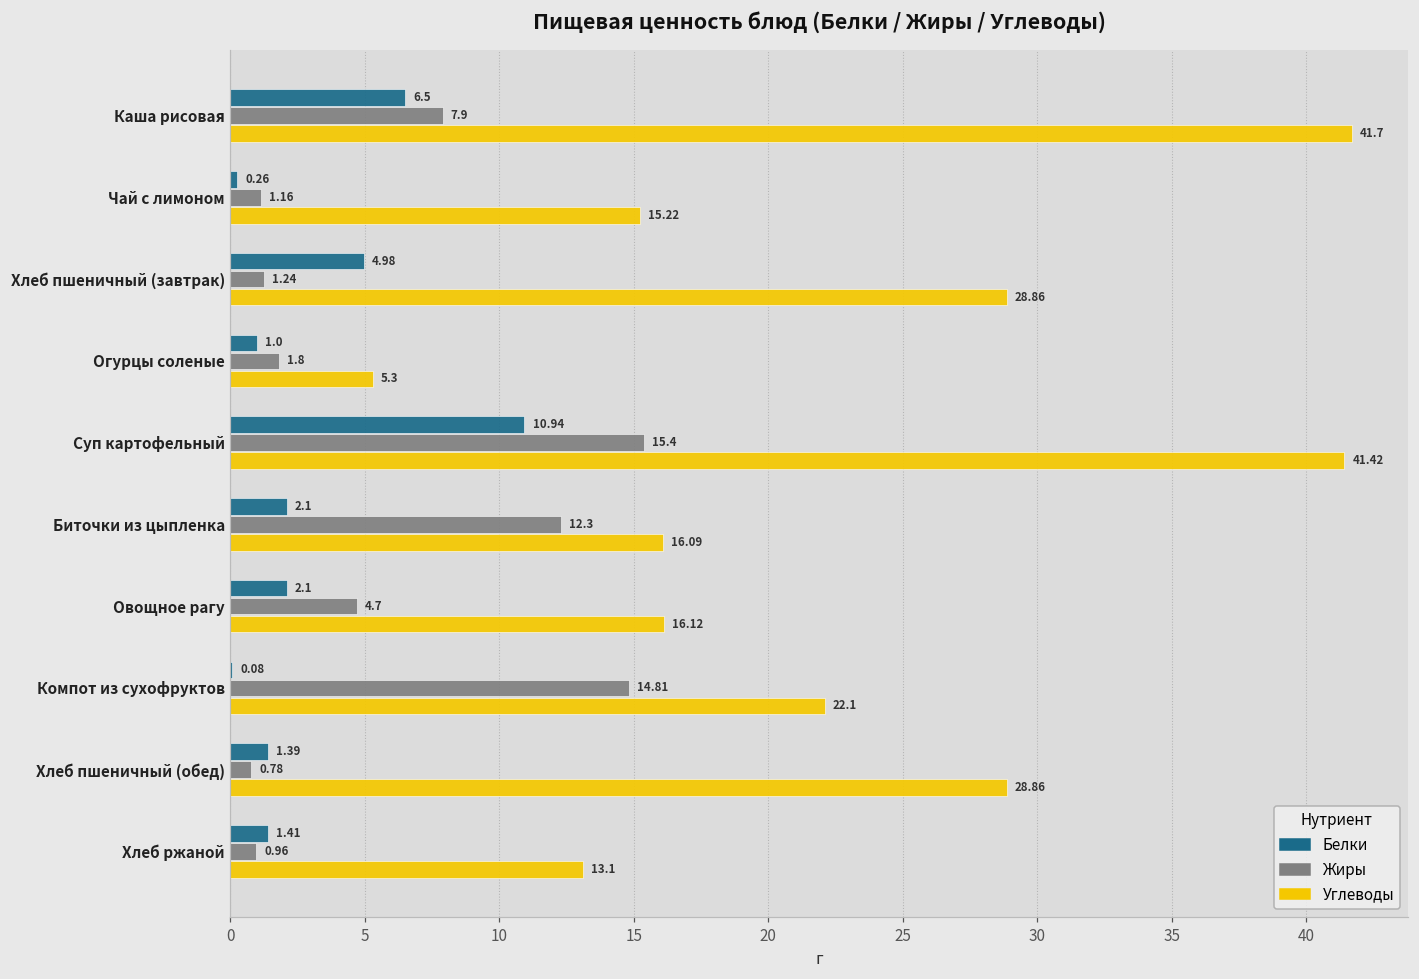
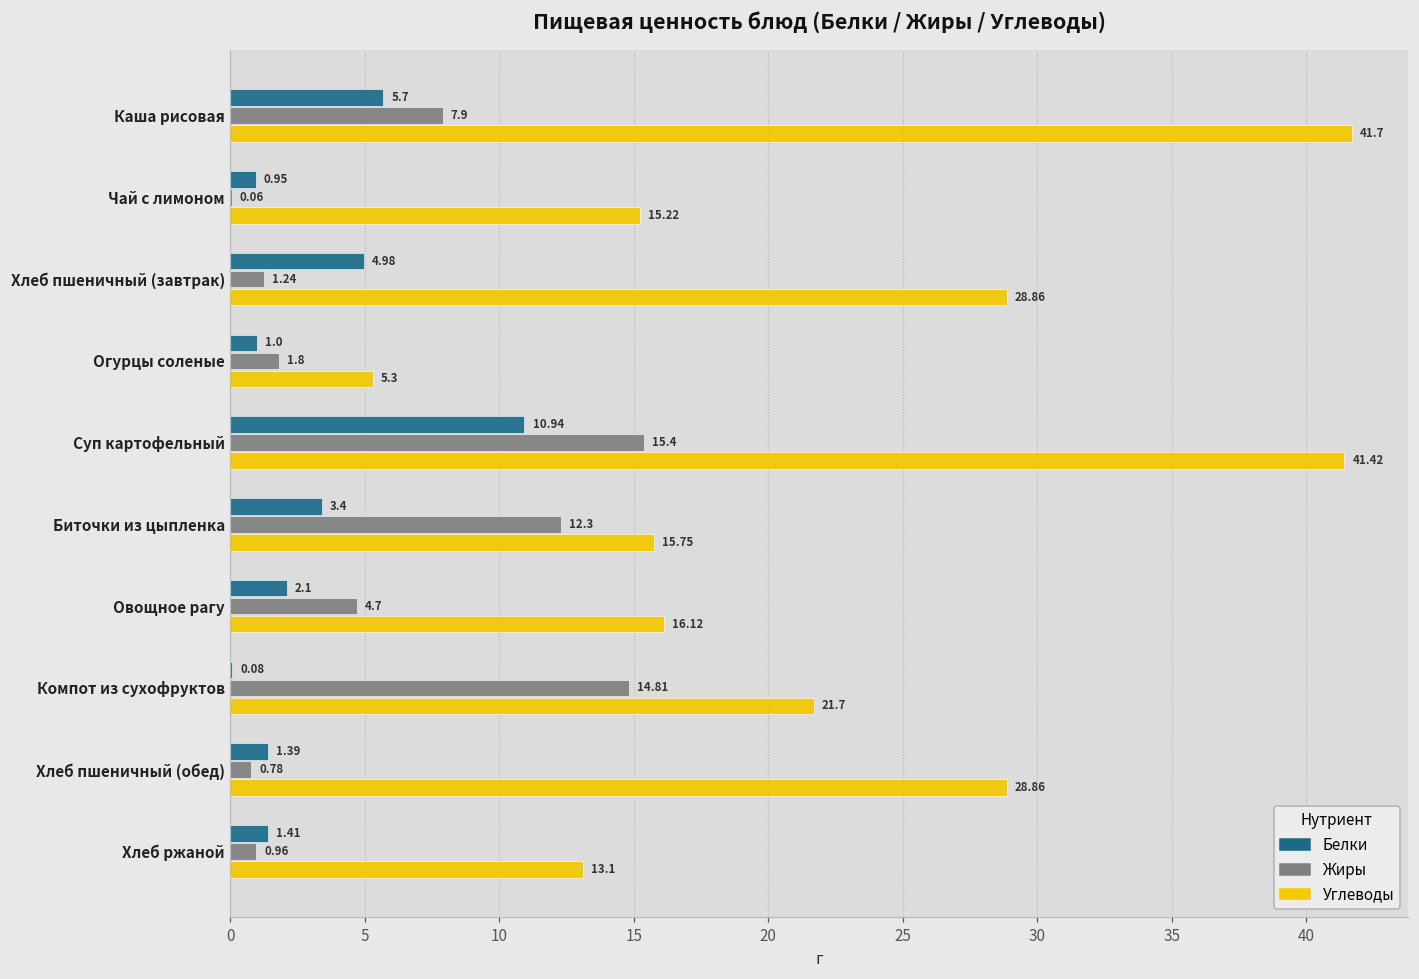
  {
    "Белки": {
-     "Каша рисовая": 6.5,
-     "Чай с лимоном": 0.26,
+     "Каша рисовая": 5.7,
+     "Чай с лимоном": 0.95,
      "Хлеб пшеничный (завтрак)": 4.98,
      "Огурцы соленые": 1.0,
      "Суп картофельный": 10.94,
-     "Биточки из цыпленка": 2.1,
+     "Биточки из цыпленка": 3.4,
      "Овощное рагу": 2.1,
      "Компот из сухофруктов": 0.08,
      "Хлеб пшеничный (обед)": 1.39,
      "Хлеб ржаной": 1.41
    },
    "Жиры": {
      "Каша рисовая": 7.9,
-     "Чай с лимоном": 1.16,
+     "Чай с лимоном": 0.06,
      "Хлеб пшеничный (завтрак)": 1.24,
      "Огурцы соленые": 1.8,
      "Суп картофельный": 15.4,
      "Биточки из цыпленка": 12.3,
      "Овощное рагу": 4.7,
      "Компот из сухофруктов": 14.81,
      "Хлеб пшеничный (обед)": 0.78,
      "Хлеб ржаной": 0.96
    },
    "Углеводы": {
      "Каша рисовая": 41.7,
      "Чай с лимоном": 15.22,
      "Хлеб пшеничный (завтрак)": 28.86,
      "Огурцы соленые": 5.3,
      "Суп картофельный": 41.42,
-     "Биточки из цыпленка": 16.09,
+     "Биточки из цыпленка": 15.75,
      "Овощное рагу": 16.12,
-     "Компот из сухофруктов": 22.1,
+     "Компот из сухофруктов": 21.7,
      "Хлеб пшеничный (обед)": 28.86,
      "Хлеб ржаной": 13.1
    }
  }
